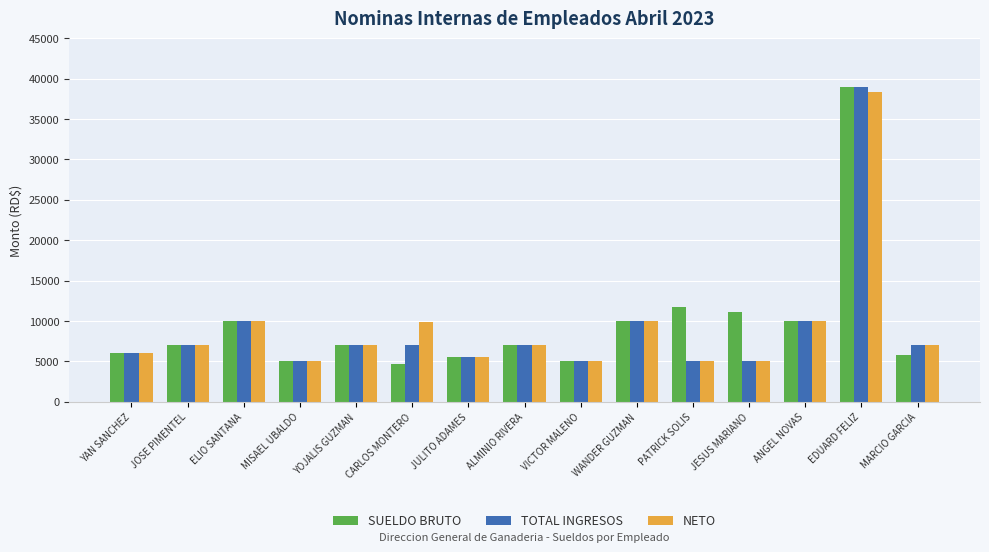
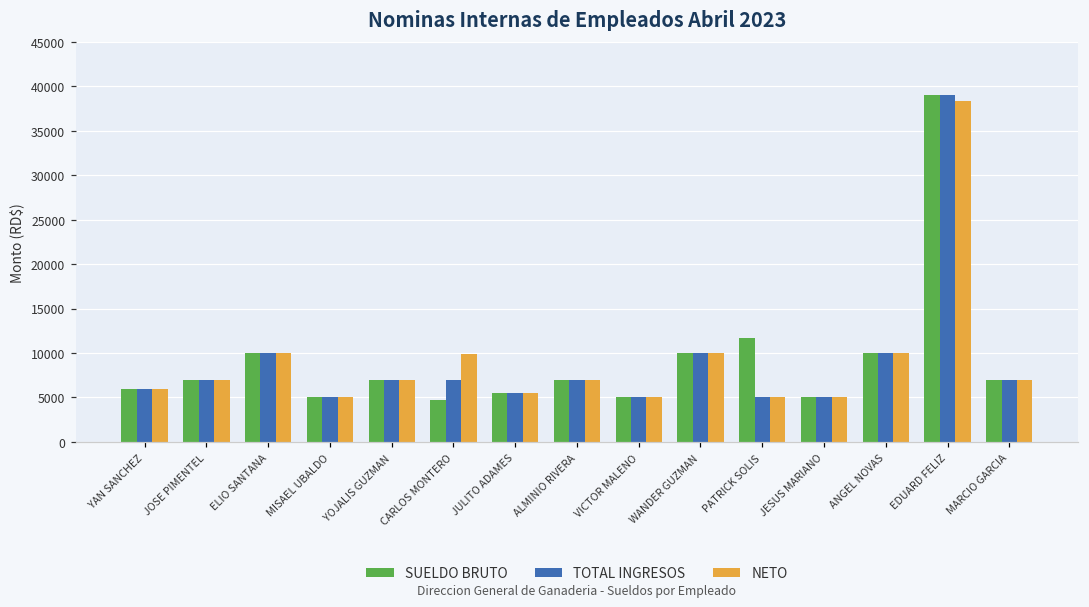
  {
    "SUELDO BRUTO": {
      "YAN SANCHEZ": 6000,
      "JOSE PIMENTEL": 7000,
      "ELIO SANTANA": 10000,
      "MISAEL UBALDO": 5000,
      "YOJALIS GUZMAN": 7000,
      "CARLOS MONTERO": 5000,
      "JULITO ADAMES": 6000,
      "ALMINIO RIVERA": 7000,
      "VICTOR MALENO": 5000,
      "WANDER GUZMAN": 10000,
      "PATRICK SOLIS": 12000,
-     "JESUS MARIANO": 11000,
+     "JESUS MARIANO": 5000,
      "ANGEL NOVAS": 10000,
      "EDUARD FELIZ": 39000,
-     "MARCIO GARCIA": 6000
+     "MARCIO GARCIA": 7000
    },
    "TOTAL INGRESOS": {
      "YAN SANCHEZ": 6000,
      "JOSE PIMENTEL": 7000,
      "ELIO SANTANA": 10000,
      "MISAEL UBALDO": 5000,
      "YOJALIS GUZMAN": 7000,
      "CARLOS MONTERO": 7000,
      "JULITO ADAMES": 6000,
      "ALMINIO RIVERA": 7000,
      "VICTOR MALENO": 5000,
      "WANDER GUZMAN": 10000,
      "PATRICK SOLIS": 5000,
      "JESUS MARIANO": 5000,
      "ANGEL NOVAS": 10000,
      "EDUARD FELIZ": 39000,
      "MARCIO GARCIA": 7000
    },
    "NETO": {
      "YAN SANCHEZ": 6000,
      "JOSE PIMENTEL": 7000,
      "ELIO SANTANA": 10000,
      "MISAEL UBALDO": 5000,
      "YOJALIS GUZMAN": 7000,
      "CARLOS MONTERO": 10000,
      "JULITO ADAMES": 6000,
      "ALMINIO RIVERA": 7000,
      "VICTOR MALENO": 5000,
      "WANDER GUZMAN": 10000,
      "PATRICK SOLIS": 5000,
      "JESUS MARIANO": 5000,
      "ANGEL NOVAS": 10000,
      "EDUARD FELIZ": 38000,
      "MARCIO GARCIA": 7000
    }
  }
